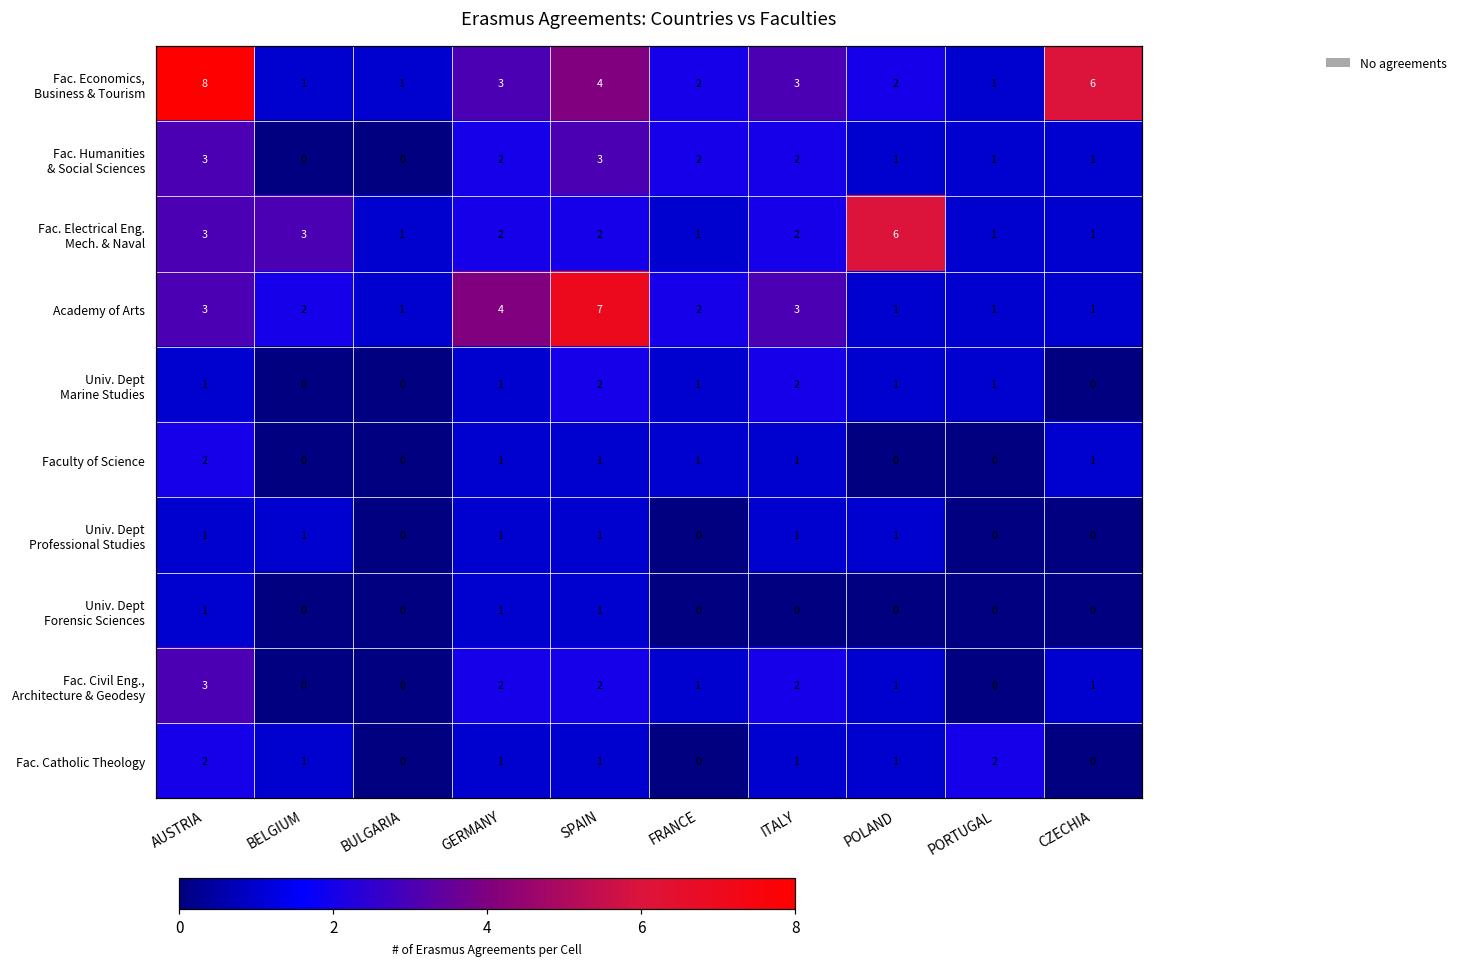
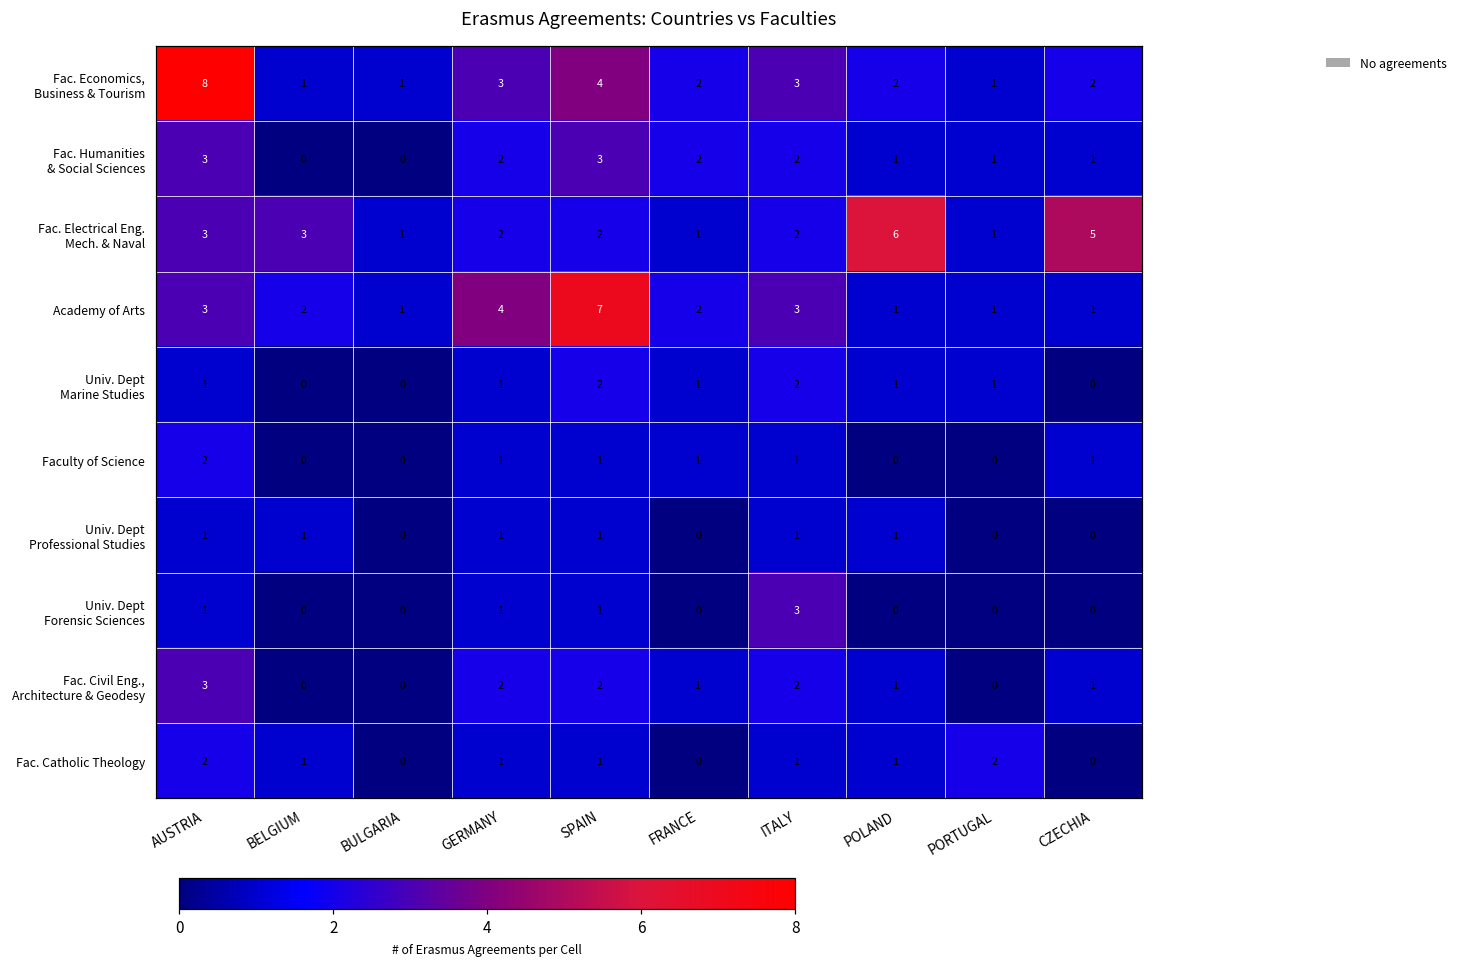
  {
    "Fac. Economics, Business & Tourism": {
      "AUSTRIA": 8,
      "BELGIUM": 1,
      "BULGARIA": 1,
      "GERMANY": 3,
      "SPAIN": 4,
      "FRANCE": 2,
      "ITALY": 3,
      "POLAND": 2,
      "PORTUGAL": 1,
-     "CZECHIA": 6
+     "CZECHIA": 2
    },
    "Fac. Humanities & Social Sciences": {
      "AUSTRIA": 3,
      "BELGIUM": 0,
      "BULGARIA": 0,
      "GERMANY": 2,
      "SPAIN": 3,
      "FRANCE": 2,
      "ITALY": 2,
      "POLAND": 1,
      "PORTUGAL": 1,
      "CZECHIA": 1
    },
    "Fac. Electrical Eng. Mech. & Naval": {
      "AUSTRIA": 3,
      "BELGIUM": 3,
      "BULGARIA": 1,
      "GERMANY": 2,
      "SPAIN": 2,
      "FRANCE": 1,
      "ITALY": 2,
      "POLAND": 6,
      "PORTUGAL": 1,
-     "CZECHIA": 1
+     "CZECHIA": 5
    },
    "Academy of Arts": {
      "AUSTRIA": 3,
      "BELGIUM": 2,
      "BULGARIA": 1,
      "GERMANY": 4,
      "SPAIN": 7,
      "FRANCE": 2,
      "ITALY": 3,
      "POLAND": 1,
      "PORTUGAL": 1,
      "CZECHIA": 1
    },
    "Univ. Dept Marine Studies": {
      "AUSTRIA": 1,
      "BELGIUM": 0,
      "BULGARIA": 0,
      "GERMANY": 1,
      "SPAIN": 2,
      "FRANCE": 1,
      "ITALY": 2,
      "POLAND": 1,
      "PORTUGAL": 1,
      "CZECHIA": 0
    },
    "Faculty of Science": {
      "AUSTRIA": 2,
      "BELGIUM": 0,
      "BULGARIA": 0,
      "GERMANY": 1,
      "SPAIN": 1,
      "FRANCE": 1,
      "ITALY": 1,
      "POLAND": 0,
      "PORTUGAL": 0,
      "CZECHIA": 1
    },
    "Univ. Dept Professional Studies": {
      "AUSTRIA": 1,
      "BELGIUM": 1,
      "BULGARIA": 0,
      "GERMANY": 1,
      "SPAIN": 1,
      "FRANCE": 0,
      "ITALY": 1,
      "POLAND": 1,
      "PORTUGAL": 0,
      "CZECHIA": 0
    },
    "Univ. Dept Forensic Sciences": {
      "AUSTRIA": 1,
      "BELGIUM": 0,
      "BULGARIA": 0,
      "GERMANY": 1,
      "SPAIN": 1,
      "FRANCE": 0,
-     "ITALY": 0,
+     "ITALY": 3,
      "POLAND": 0,
      "PORTUGAL": 0,
      "CZECHIA": 0
    },
    "Fac. Civil Eng., Architecture & Geodesy": {
      "AUSTRIA": 3,
      "BELGIUM": 0,
      "BULGARIA": 0,
      "GERMANY": 2,
      "SPAIN": 2,
      "FRANCE": 1,
      "ITALY": 2,
      "POLAND": 1,
      "PORTUGAL": 0,
      "CZECHIA": 1
    },
    "Fac. Catholic Theology": {
      "AUSTRIA": 2,
      "BELGIUM": 1,
      "BULGARIA": 0,
      "GERMANY": 1,
      "SPAIN": 1,
      "FRANCE": 0,
      "ITALY": 1,
      "POLAND": 1,
      "PORTUGAL": 2,
      "CZECHIA": 0
    }
  }
